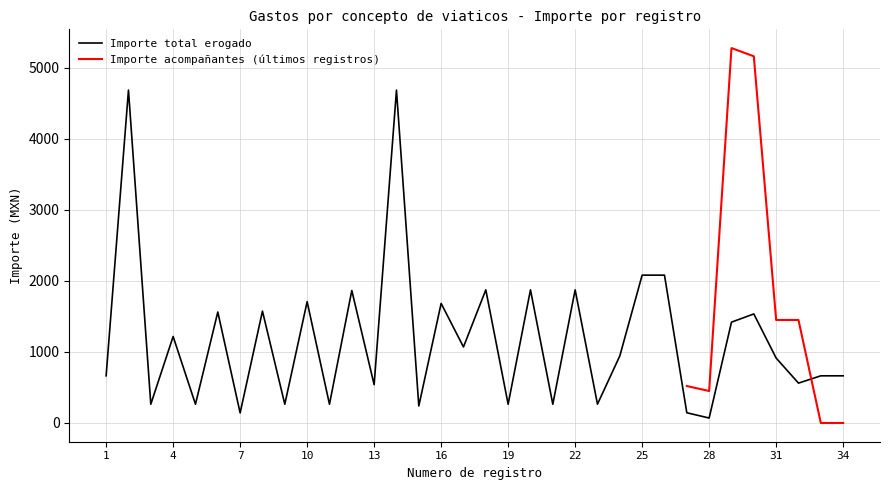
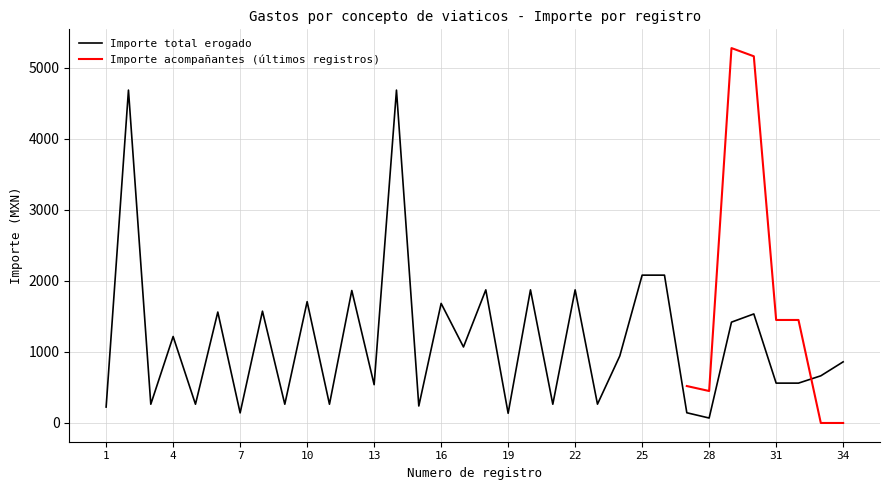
  {
    "Importe total erogado": {
-     "1": 700,
+     "1": 200,
      "4": 1200,
      "7": 100,
      "10": 1700,
      "13": 500,
      "16": 1700,
-     "19": 300,
+     "19": 100,
      "22": 1900,
      "25": 2100,
      "28": 100,
-     "31": 900,
-     "34": 700
+     "31": 600,
+     "34": 900
    },
    "Importe acompañantes (últimos registros)": {
      "34": 0
    }
  }
